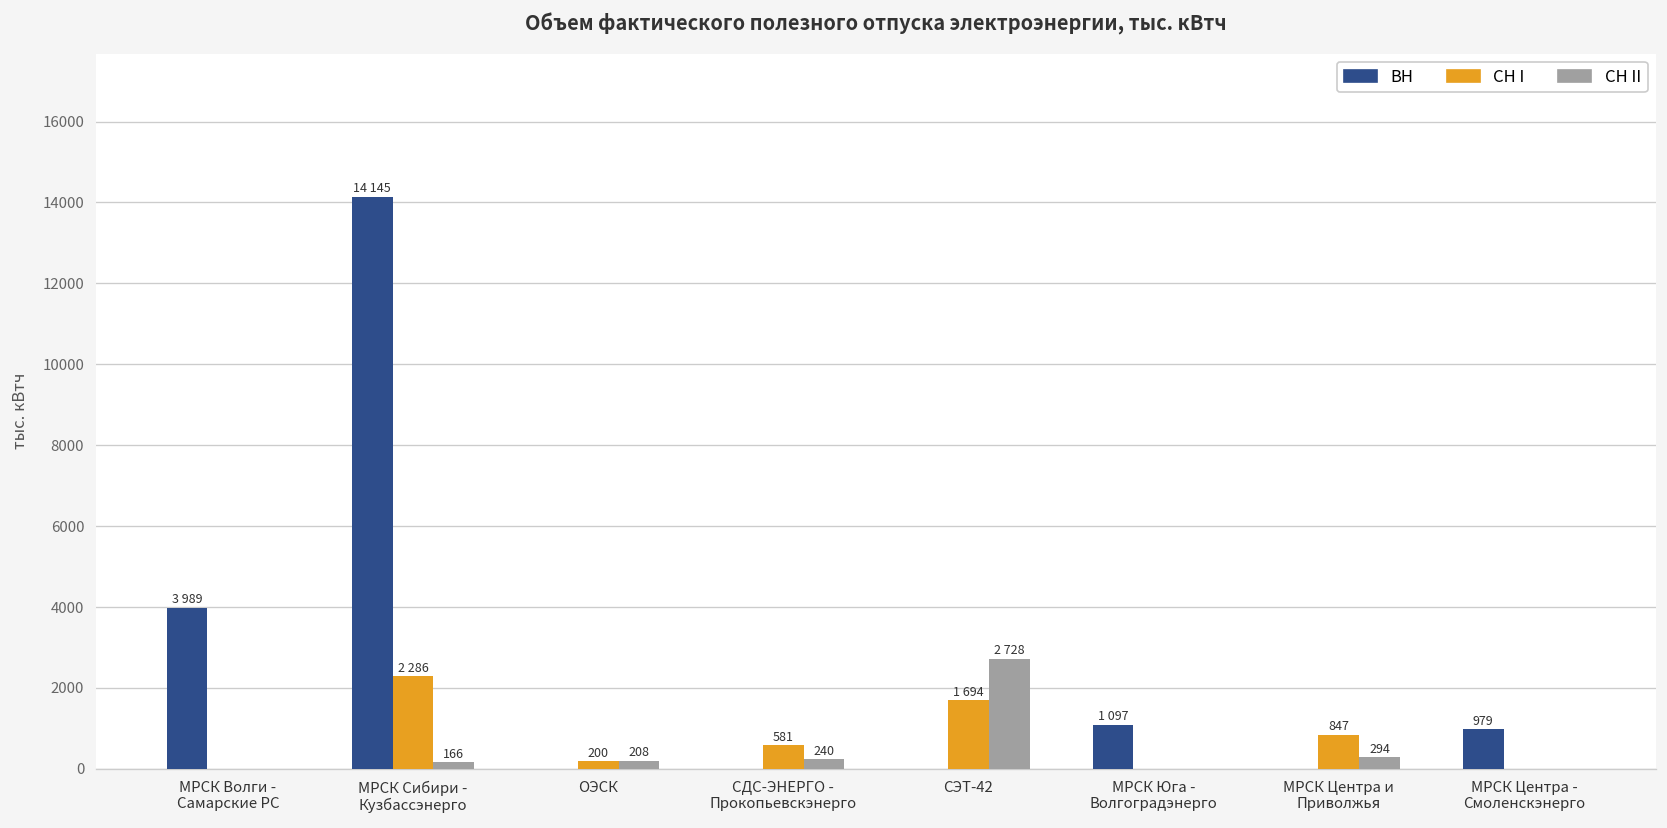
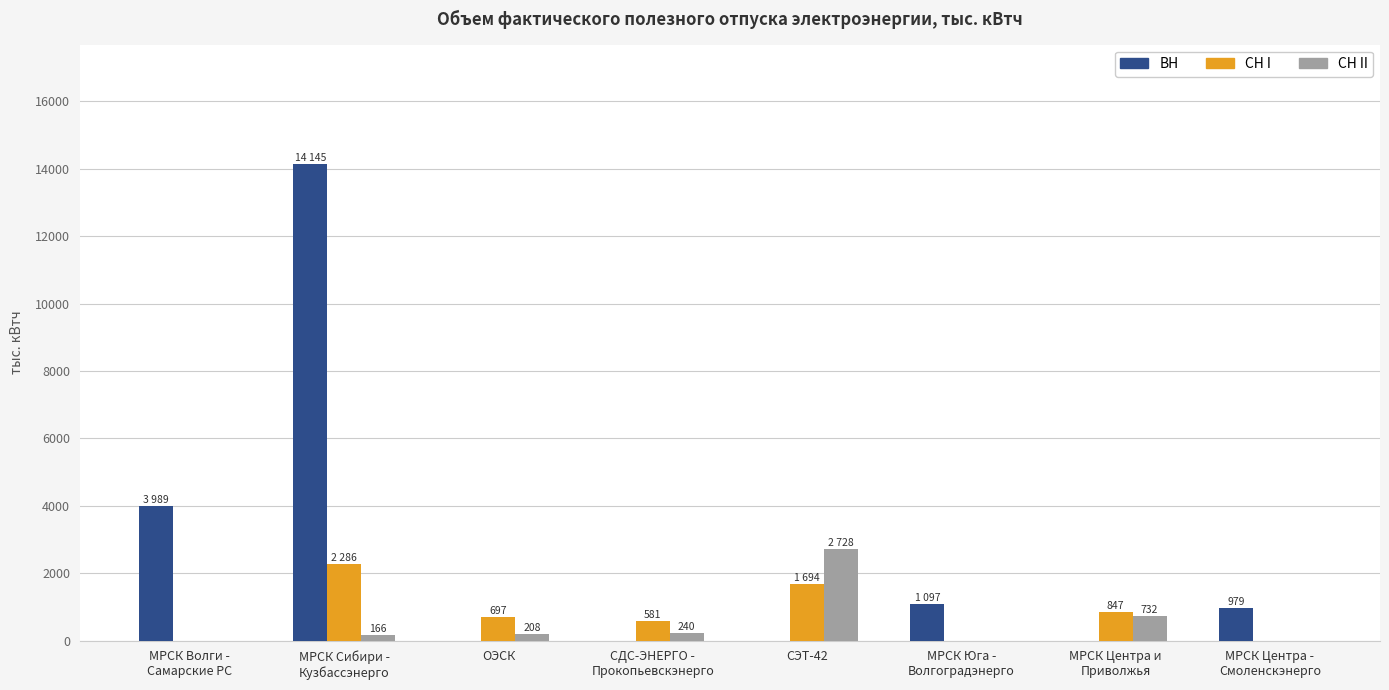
  {
    "ВН": {
      "МРСК Центра - Смоленскэнерго": 979
    },
    "СН I": {
-     "ОЭСК": 200,
+     "ОЭСК": 697,
      "СДС-ЭНЕРГО - Прокопьевскэнерго": 581,
      "МРСК Центра и Приволжья": 847
    },
    "СН II": {
      "МРСК Сибири - Кузбассэнерго": 166,
      "ОЭСК": 208,
      "СДС-ЭНЕРГО - Прокопьевскэнерго": 240,
-     "МРСК Центра и Приволжья": 294
+     "МРСК Центра и Приволжья": 732
    }
  }
